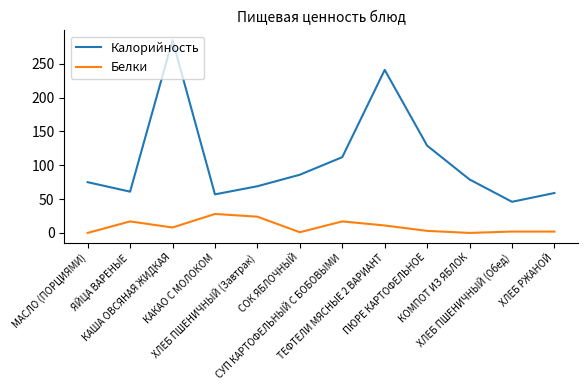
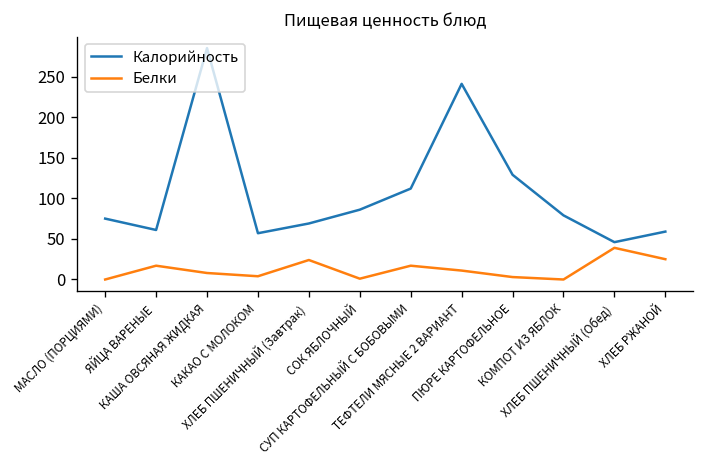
  {
    "Калорийность": {
      "МАСЛО (ПОРЦИЯМИ)": 80,
      "ЯЙЦА ВАРЕНЫЕ": 60,
      "КАКАО С МОЛОКОМ": 60,
      "ХЛЕБ ПШЕНИЧНЫЙ (Завтрак)": 70,
      "СОК ЯБЛОЧНЫЙ": 90,
      "СУП КАРТОФЕЛЬНЫЙ С БОБОВЫМИ": 110,
      "ТЕФТЕЛИ МЯСНЫЕ 2 ВАРИАНТ": 240,
      "ПЮРЕ КАРТОФЕЛЬНОЕ": 130,
      "КОМПОТ ИЗ ЯБЛОК": 80,
      "ХЛЕБ ПШЕНИЧНЫЙ (Обед)": 50,
      "ХЛЕБ РЖАНОЙ": 60
    },
    "Белки": {
      "МАСЛО (ПОРЦИЯМИ)": 0,
      "ЯЙЦА ВАРЕНЫЕ": 20,
      "КАША ОВСЯНАЯ ЖИДКАЯ": 10,
-     "КАКАО С МОЛОКОМ": 30,
+     "КАКАО С МОЛОКОМ": 0,
      "ХЛЕБ ПШЕНИЧНЫЙ (Завтрак)": 20,
      "СОК ЯБЛОЧНЫЙ": 0,
      "СУП КАРТОФЕЛЬНЫЙ С БОБОВЫМИ": 20,
      "ТЕФТЕЛИ МЯСНЫЕ 2 ВАРИАНТ": 10,
      "ПЮРЕ КАРТОФЕЛЬНОЕ": 0,
      "КОМПОТ ИЗ ЯБЛОК": 0,
-     "ХЛЕБ ПШЕНИЧНЫЙ (Обед)": 0,
-     "ХЛЕБ РЖАНОЙ": 0
+     "ХЛЕБ ПШЕНИЧНЫЙ (Обед)": 40,
+     "ХЛЕБ РЖАНОЙ": 30
    }
  }
